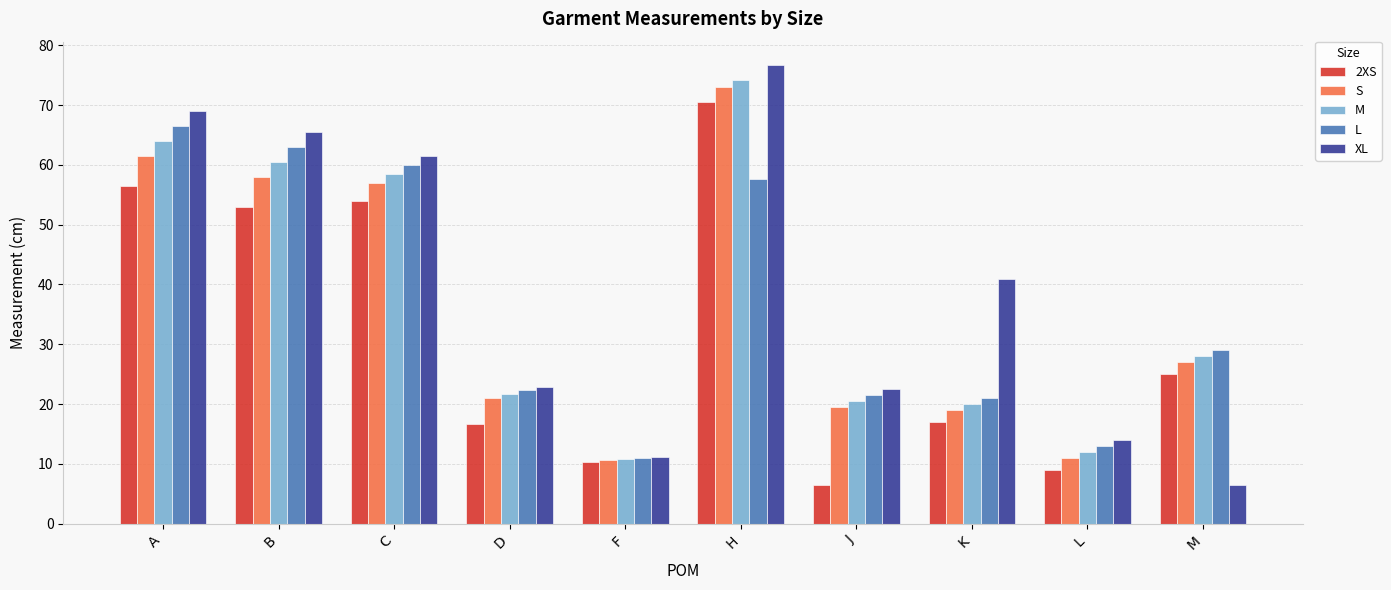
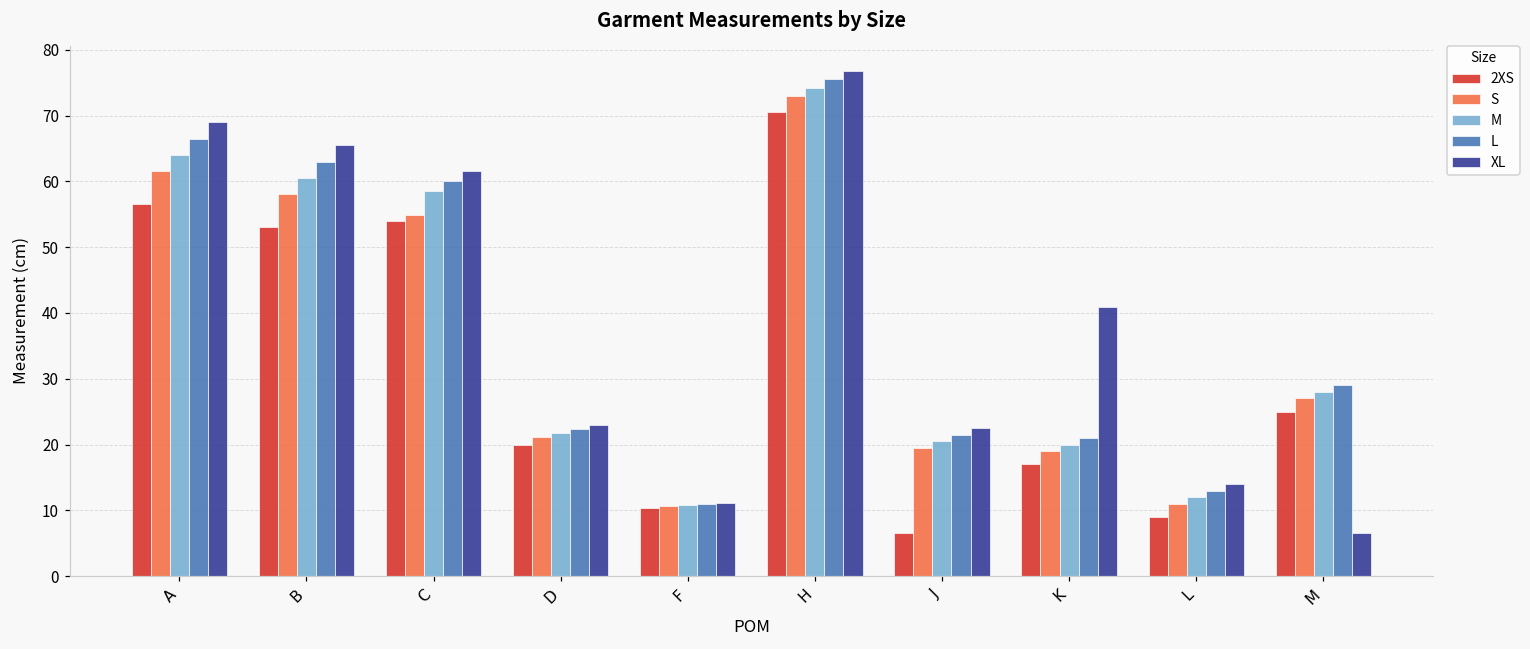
  {
    "2XS": {
      "A": 57,
      "B": 53,
      "C": 54,
-     "D": 17,
+     "D": 20,
      "F": 10,
      "H": 71,
      "J": 7,
      "K": 17,
      "L": 9,
      "M": 25
    },
    "S": {
      "A": 62,
      "B": 58,
-     "C": 57,
+     "C": 55,
      "D": 21,
      "F": 11,
      "H": 73,
      "J": 20,
      "K": 19,
      "L": 11,
      "M": 27
    },
    "M": {
      "A": 64,
      "B": 61,
      "C": 59,
      "D": 22,
      "F": 11,
      "H": 74,
      "J": 21,
      "K": 20,
      "L": 12,
      "M": 28
    },
    "L": {
      "A": 67,
      "B": 63,
      "C": 60,
      "D": 22,
      "F": 11,
-     "H": 58,
+     "H": 76,
      "J": 22,
      "K": 21,
      "L": 13,
      "M": 29
    },
    "XL": {
      "A": 69,
      "B": 66,
      "C": 62,
      "D": 23,
      "F": 11,
      "H": 77,
      "J": 23,
      "K": 41,
      "L": 14,
      "M": 7
    }
  }
